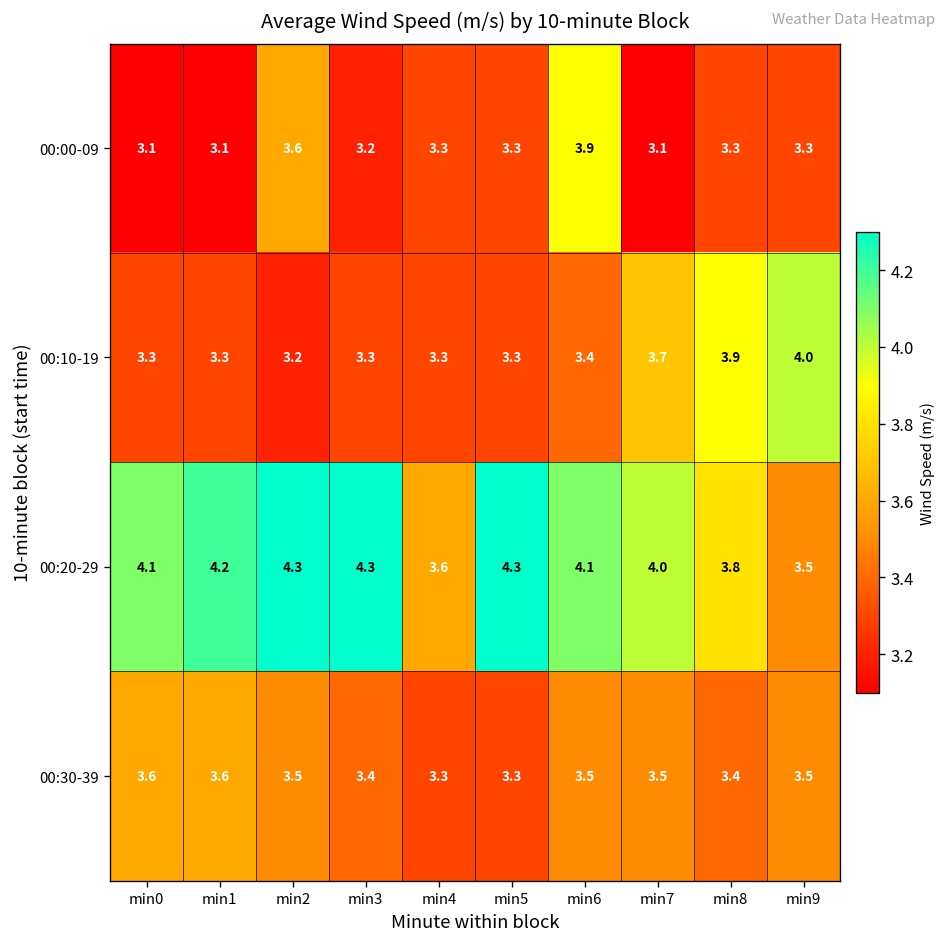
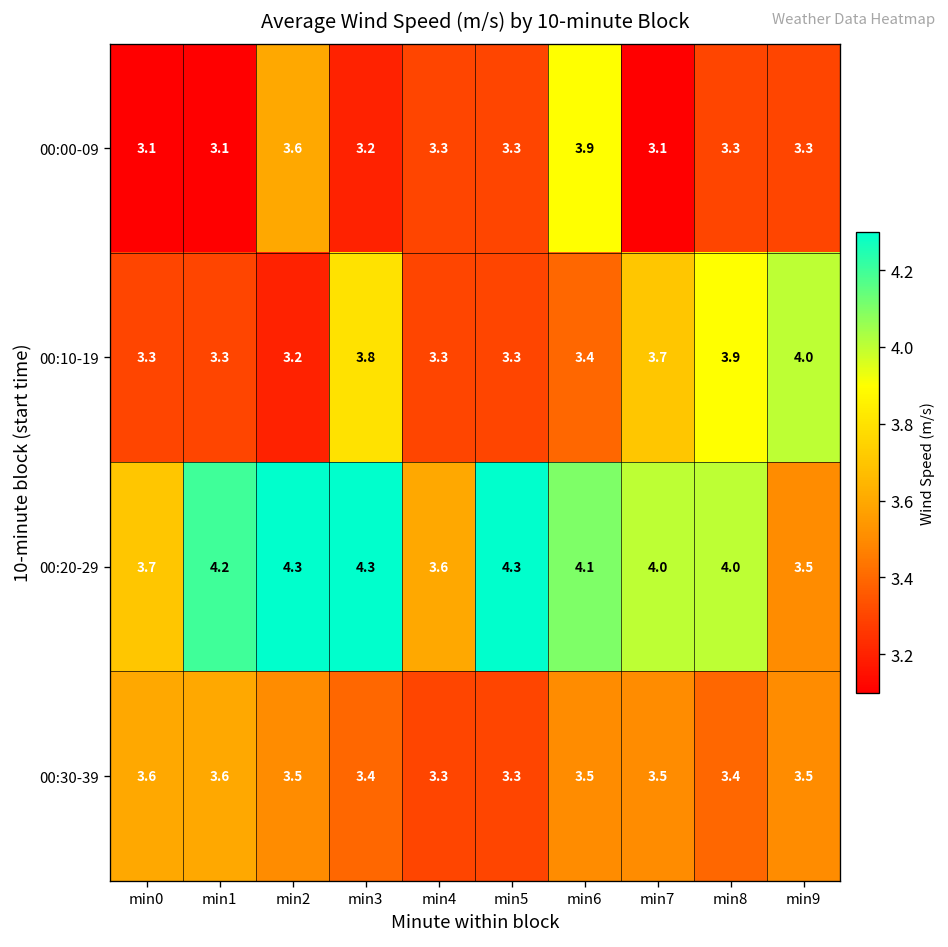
  {
    "00:00-09": {
      "min0": 3.1,
      "min1": 3.1,
      "min2": 3.6,
      "min3": 3.2,
      "min4": 3.3,
      "min5": 3.3,
      "min6": 3.9,
      "min7": 3.1,
      "min8": 3.3,
      "min9": 3.3
    },
    "00:10-19": {
      "min0": 3.3,
      "min1": 3.3,
      "min2": 3.2,
-     "min3": 3.3,
+     "min3": 3.8,
      "min4": 3.3,
      "min5": 3.3,
      "min6": 3.4,
      "min7": 3.7,
      "min8": 3.9,
      "min9": 4.0
    },
    "00:20-29": {
-     "min0": 4.1,
+     "min0": 3.7,
      "min1": 4.2,
      "min2": 4.3,
      "min3": 4.3,
      "min4": 3.6,
      "min5": 4.3,
      "min6": 4.1,
      "min7": 4.0,
-     "min8": 3.8,
+     "min8": 4.0,
      "min9": 3.5
    },
    "00:30-39": {
      "min0": 3.6,
      "min1": 3.6,
      "min2": 3.5,
      "min3": 3.4,
      "min4": 3.3,
      "min5": 3.3,
      "min6": 3.5,
      "min7": 3.5,
      "min8": 3.4,
      "min9": 3.5
    }
  }
